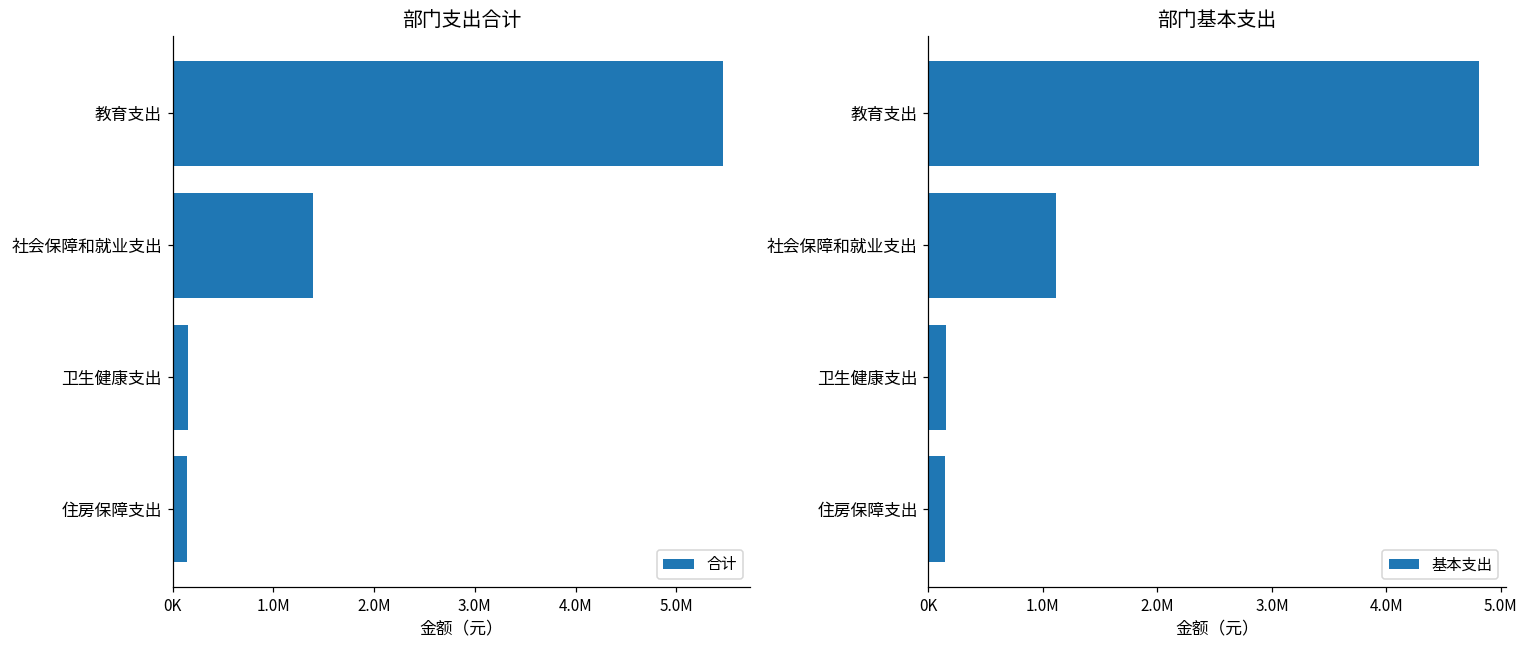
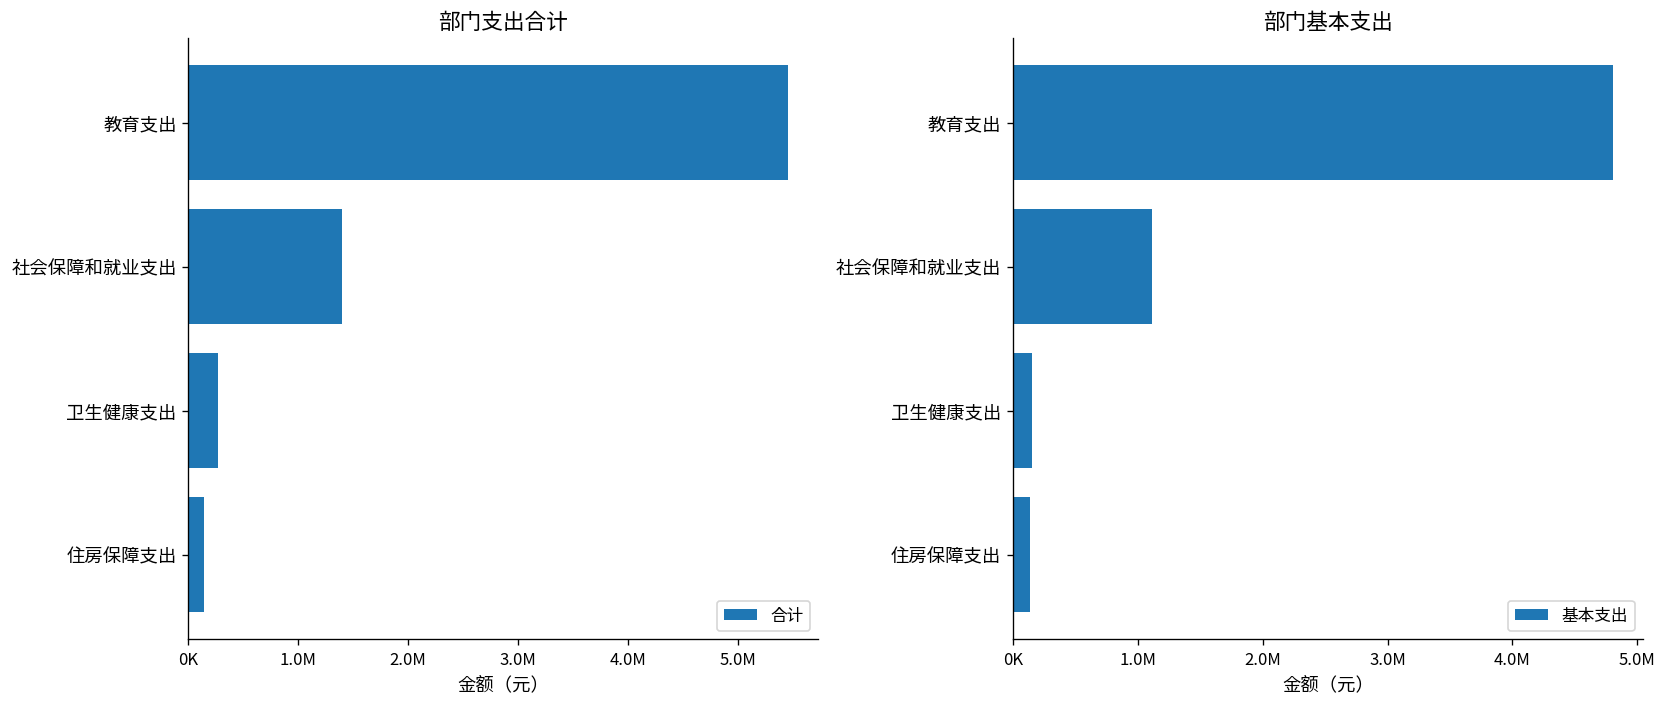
  {
    "部门支出合计": {
      "教育支出": 5500000,
      "社会保障和就业支出": 1400000,
-     "卫生健康支出": 200000,
+     "卫生健康支出": 300000,
      "住房保障支出": 100000
    },
    "部门基本支出": {
      "教育支出": 4810000,
      "社会保障和就业支出": 1110000,
      "卫生健康支出": 150000,
      "住房保障支出": 140000
    }
  }
